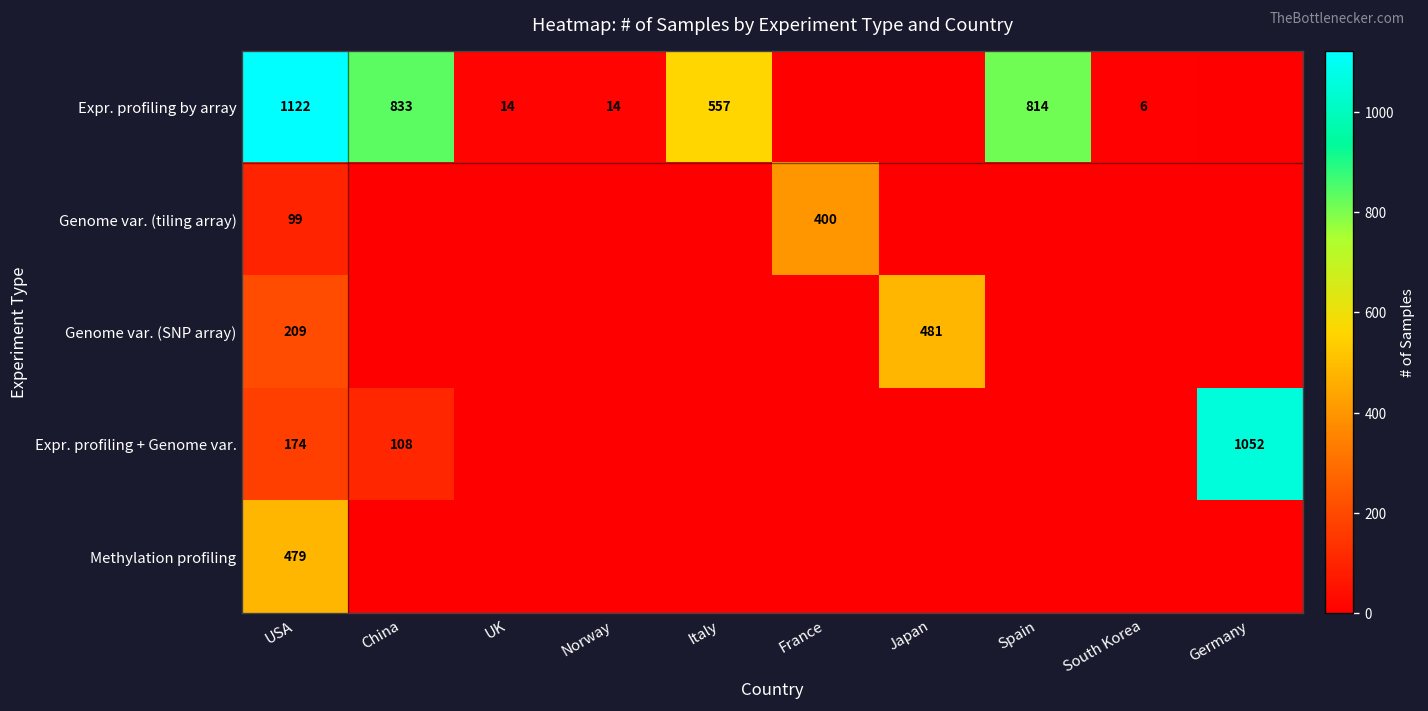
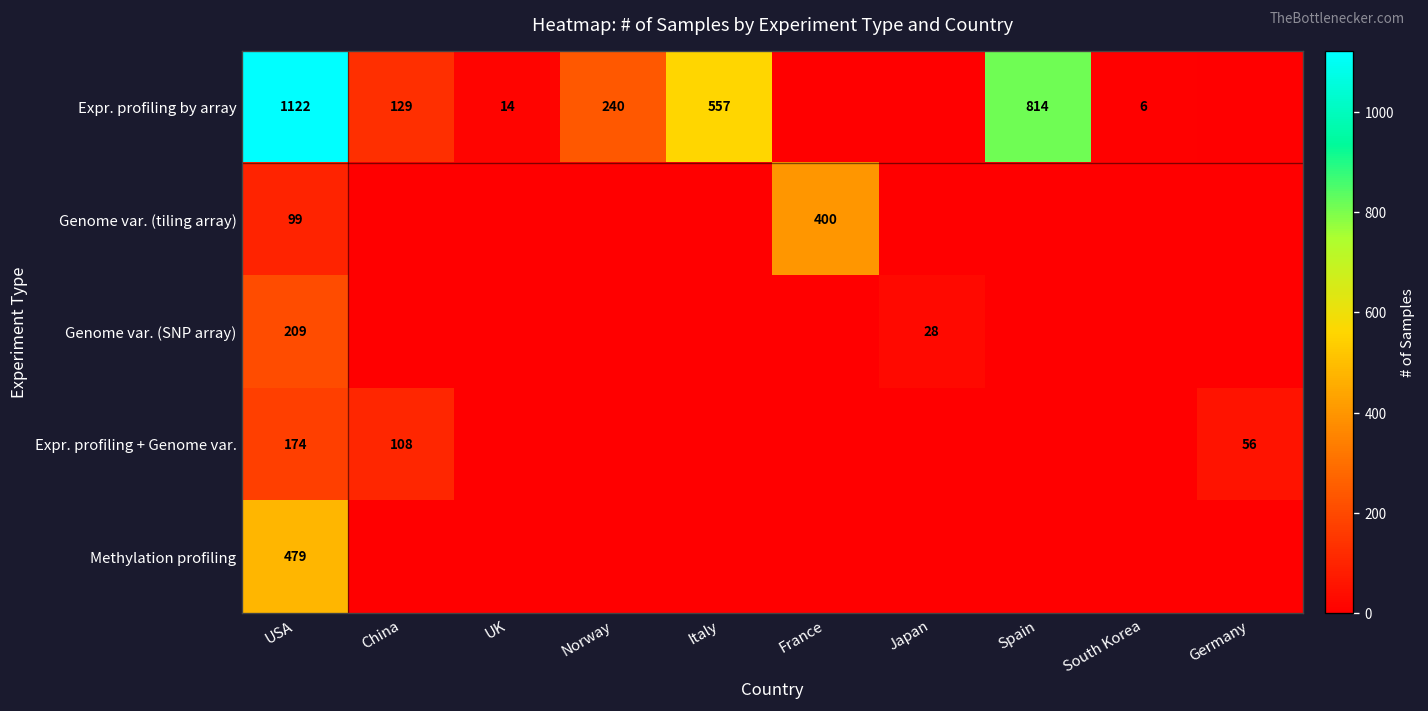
  {
    "Expr. profiling by array": {
      "USA": 1122,
-     "China": 833,
+     "China": 129,
      "UK": 14,
-     "Norway": 14,
+     "Norway": 240,
      "Italy": 557,
      "Spain": 814,
      "South Korea": 6
    },
    "Genome var. (tiling array)": {
      "USA": 99,
      "France": 400
    },
    "Genome var. (SNP array)": {
      "USA": 209,
-     "Japan": 481
+     "Japan": 28
    },
    "Expr. profiling + Genome var.": {
      "USA": 174,
      "China": 108,
-     "Germany": 1052
+     "Germany": 56
    },
    "Methylation profiling": {
      "USA": 479
    }
  }
